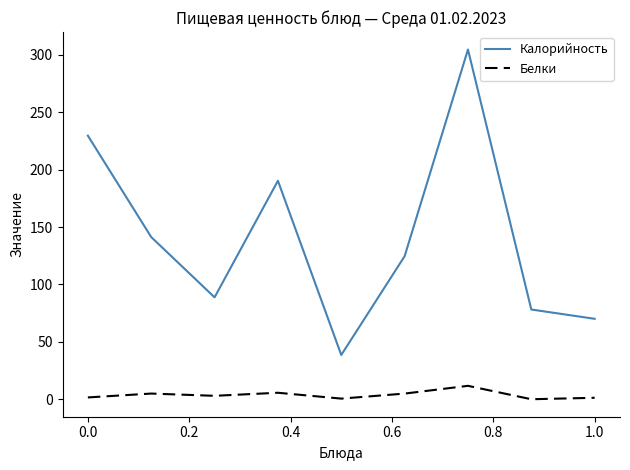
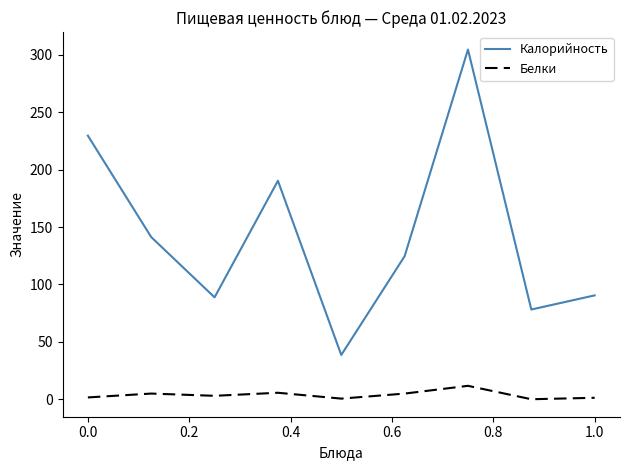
  {
    "Калорийность": {
      "0.0": 230,
-     "1.0": 70
+     "1.0": 91
    },
    "Белки": {
      "0.0": 2,
      "1.0": 1
    }
  }
